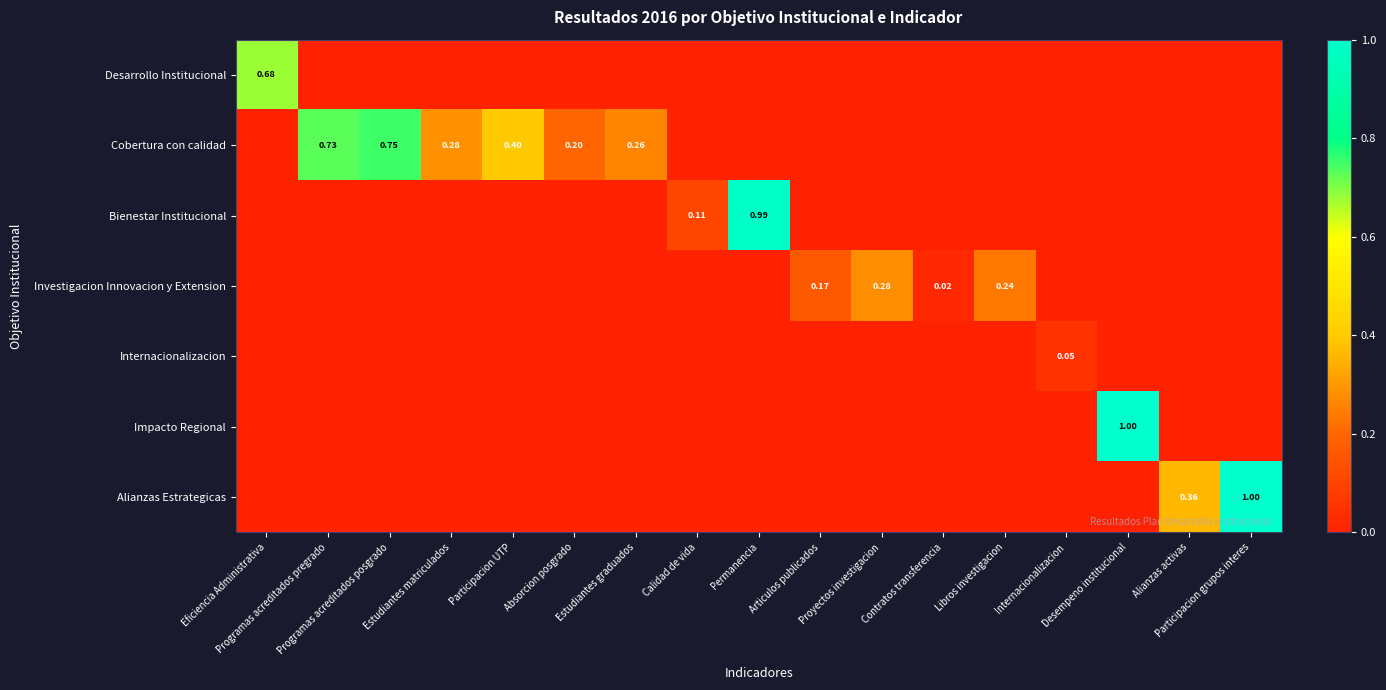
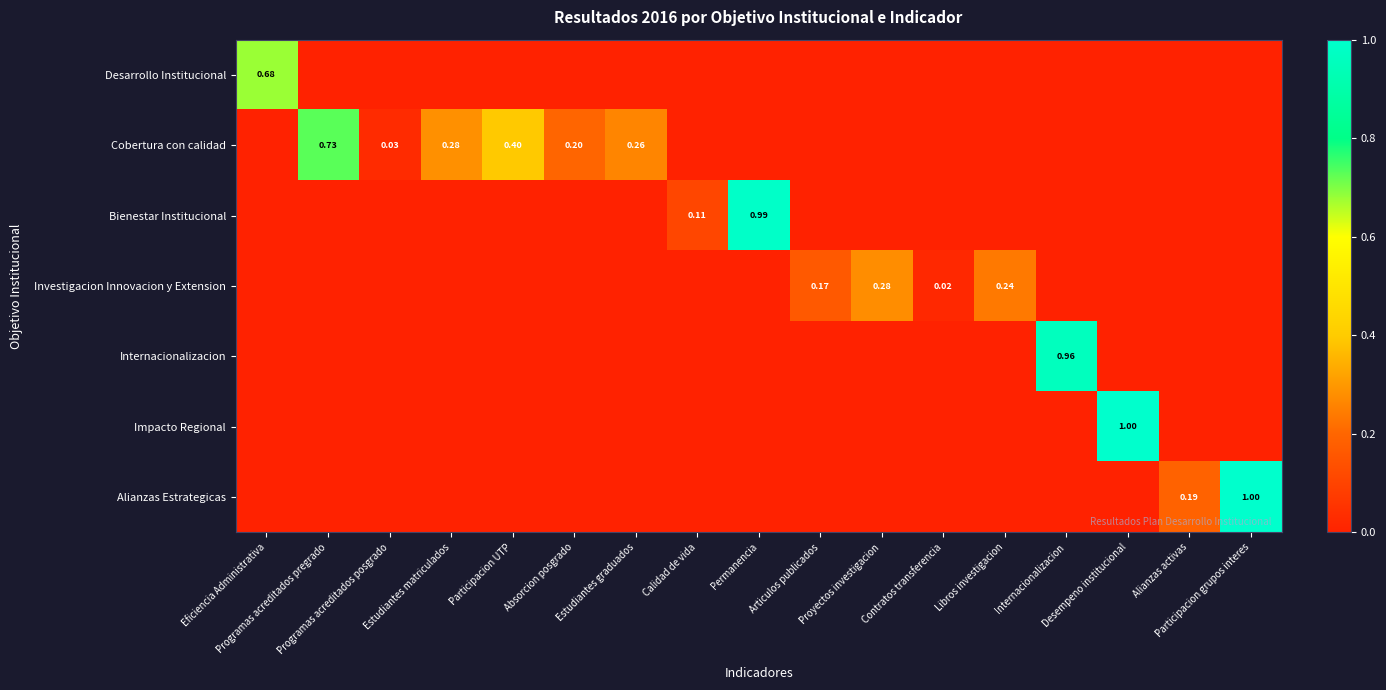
  {
    "Desarrollo Institucional": {
      "Eficiencia Administrativa": 0.68
    },
    "Cobertura con calidad": {
      "Programas acreditados pregrado": 0.73,
-     "Programas acreditados posgrado": 0.75,
+     "Programas acreditados posgrado": 0.03,
      "Estudiantes matriculados": 0.28,
      "Participacion UTP": 0.40,
      "Absorcion posgrado": 0.20,
      "Estudiantes graduados": 0.26
    },
    "Bienestar Institucional": {
      "Calidad de vida": 0.11,
      "Permanencia": 0.99
    },
    "Investigacion Innovacion y Extension": {
      "Articulos publicados": 0.17,
      "Proyectos investigacion": 0.28,
      "Contratos transferencia": 0.02,
      "Libros investigacion": 0.24
    },
    "Internacionalizacion": {
-     "Internacionalizacion": 0.05
+     "Internacionalizacion": 0.96
    },
    "Impacto Regional": {
      "Desempeno institucional": 1.00
    },
    "Alianzas Estrategicas": {
-     "Alianzas activas": 0.36,
+     "Alianzas activas": 0.19,
      "Participacion grupos interes": 1.00
    }
  }
